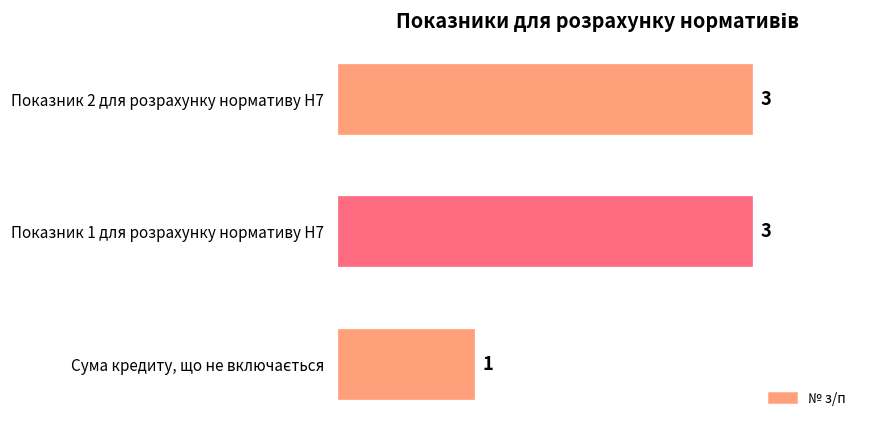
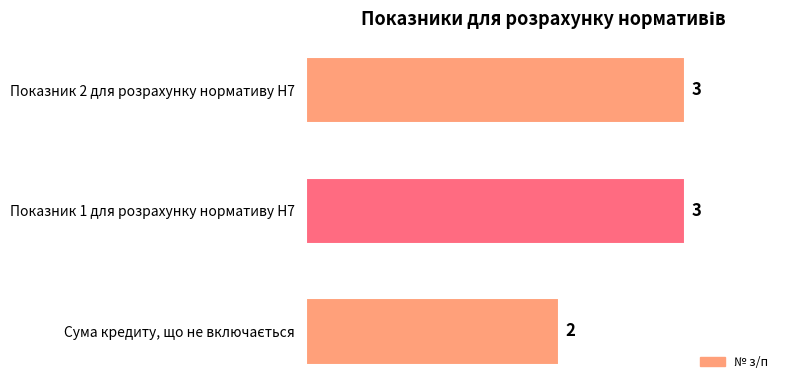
  {
    "Показник 2 для розрахунку нормативу Н7": 3,
    "Показник 1 для розрахунку нормативу Н7": 3,
-   "Сума кредиту, що не включається": 1
+   "Сума кредиту, що не включається": 2
  }
